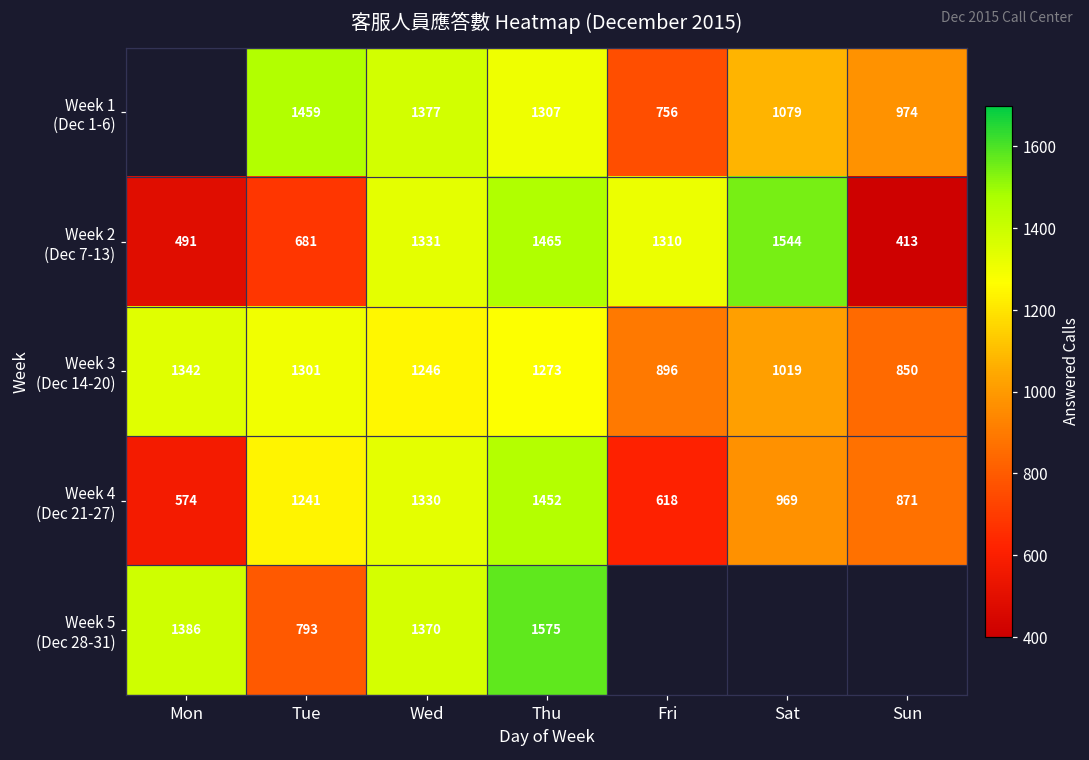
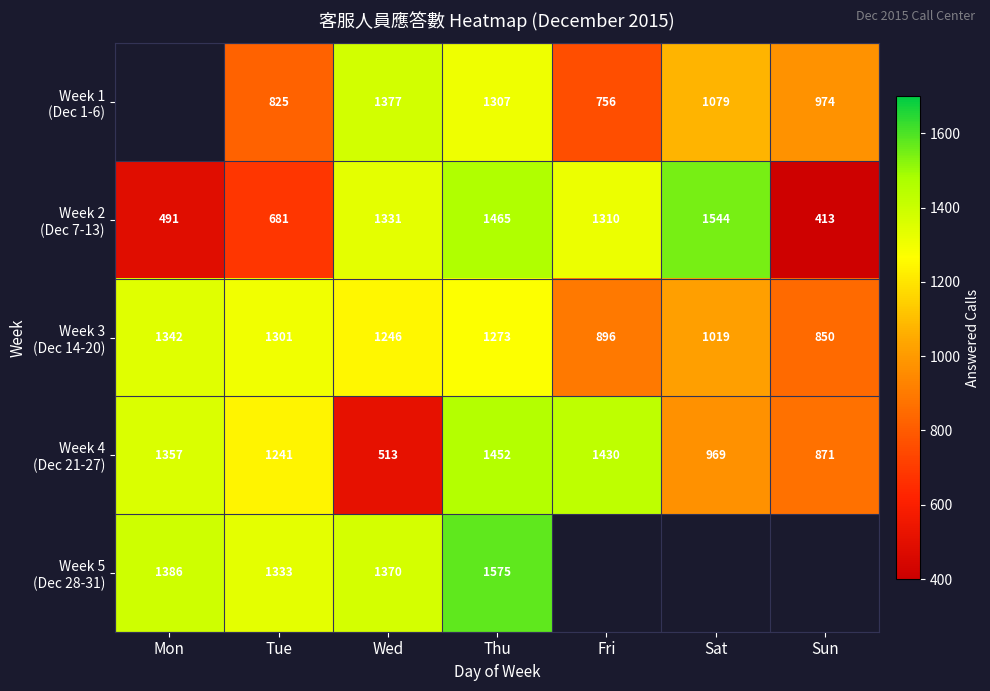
  {
    "Week 1 (Dec 1-6)": {
-     "Tue": 1459,
+     "Tue": 825,
      "Wed": 1377,
      "Thu": 1307,
      "Fri": 756,
      "Sat": 1079,
      "Sun": 974
    },
    "Week 2 (Dec 7-13)": {
      "Mon": 491,
      "Tue": 681,
      "Wed": 1331,
      "Thu": 1465,
      "Fri": 1310,
      "Sat": 1544,
      "Sun": 413
    },
    "Week 3 (Dec 14-20)": {
      "Mon": 1342,
      "Tue": 1301,
      "Wed": 1246,
      "Thu": 1273,
      "Fri": 896,
      "Sat": 1019,
      "Sun": 850
    },
    "Week 4 (Dec 21-27)": {
-     "Mon": 574,
+     "Mon": 1357,
      "Tue": 1241,
-     "Wed": 1330,
+     "Wed": 513,
      "Thu": 1452,
-     "Fri": 618,
+     "Fri": 1430,
      "Sat": 969,
      "Sun": 871
    },
    "Week 5 (Dec 28-31)": {
      "Mon": 1386,
-     "Tue": 793,
+     "Tue": 1333,
      "Wed": 1370,
      "Thu": 1575
    }
  }
